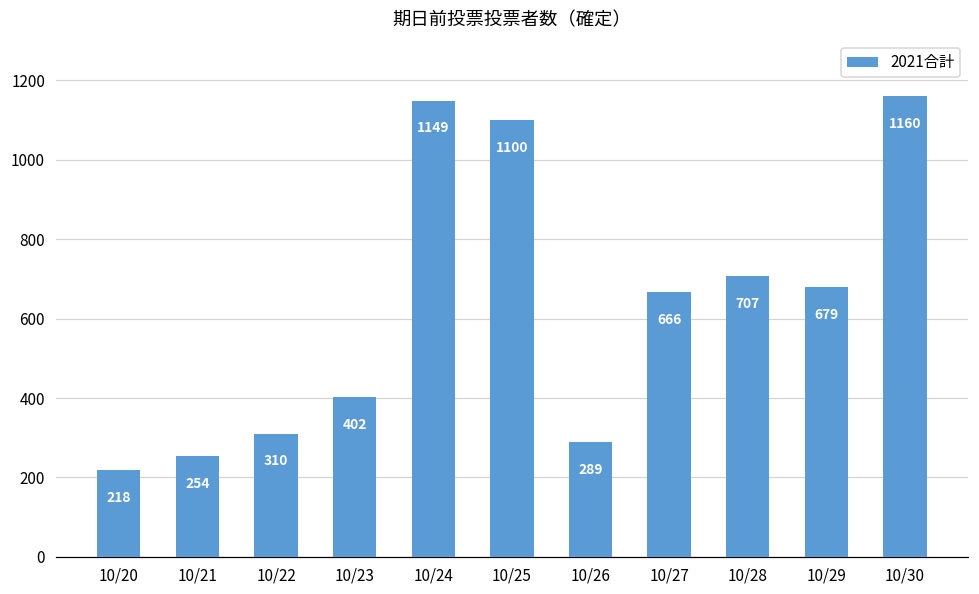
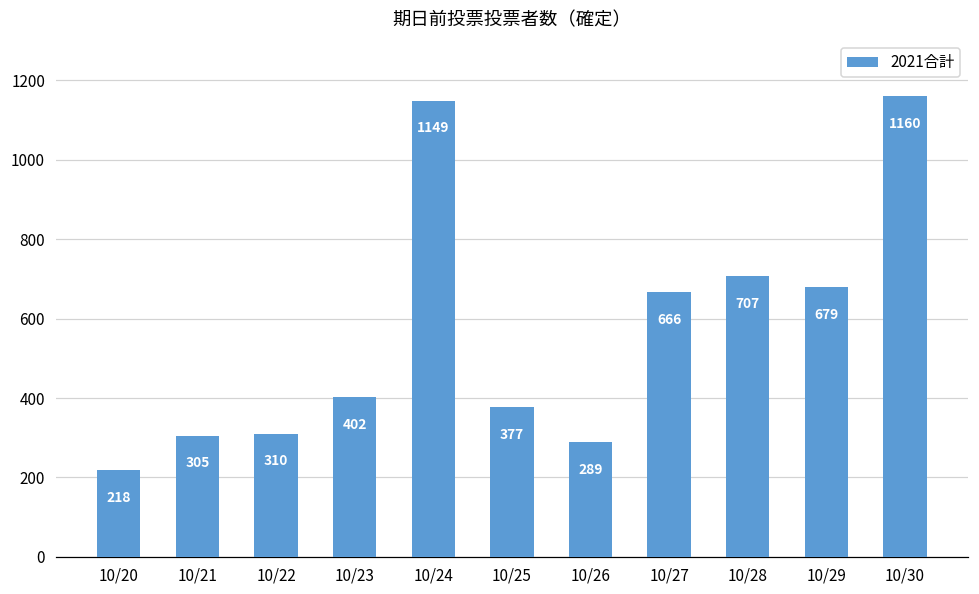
  {
    "10/20": 218,
-   "10/21": 254,
+   "10/21": 305,
    "10/22": 310,
    "10/23": 402,
    "10/24": 1149,
-   "10/25": 1100,
+   "10/25": 377,
    "10/26": 289,
    "10/27": 666,
    "10/28": 707,
    "10/29": 679,
    "10/30": 1160
  }
